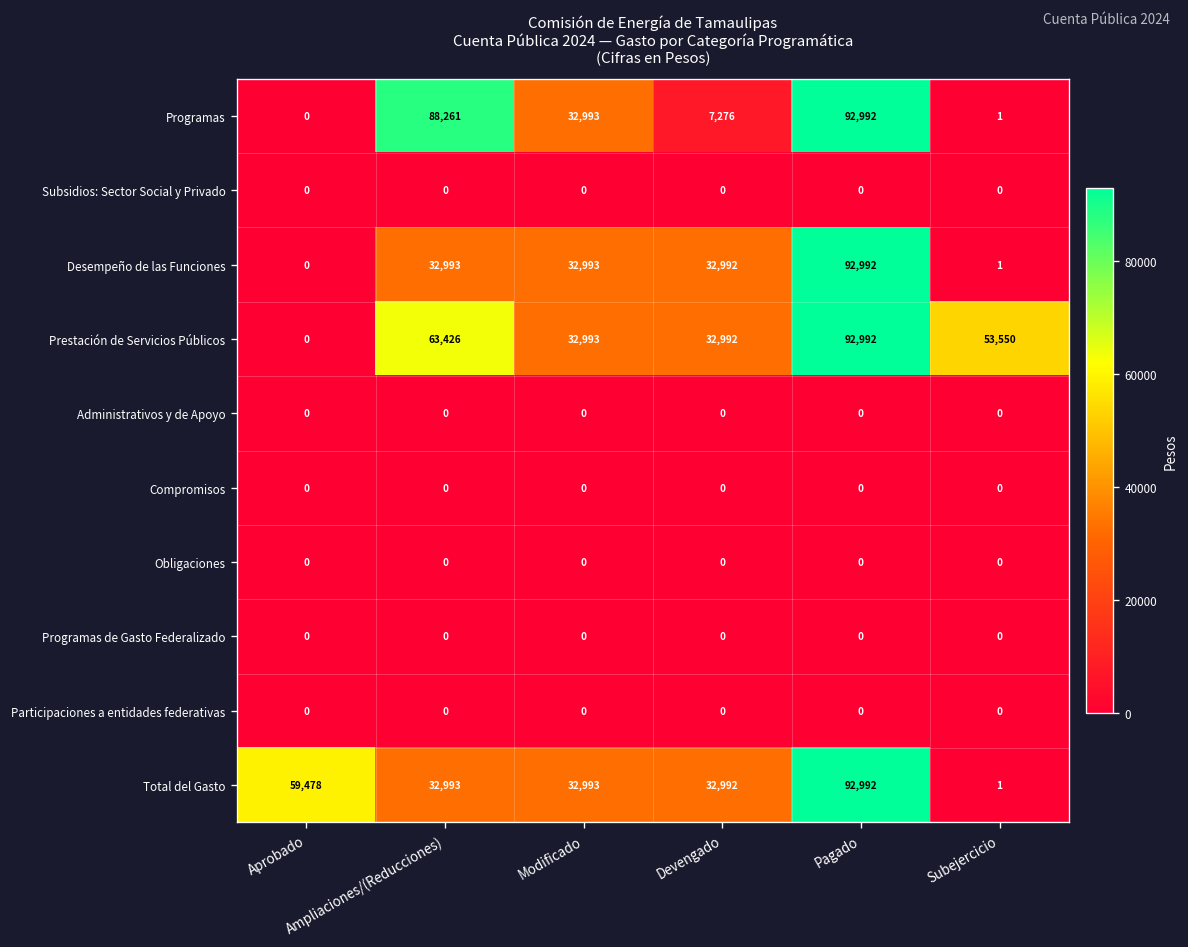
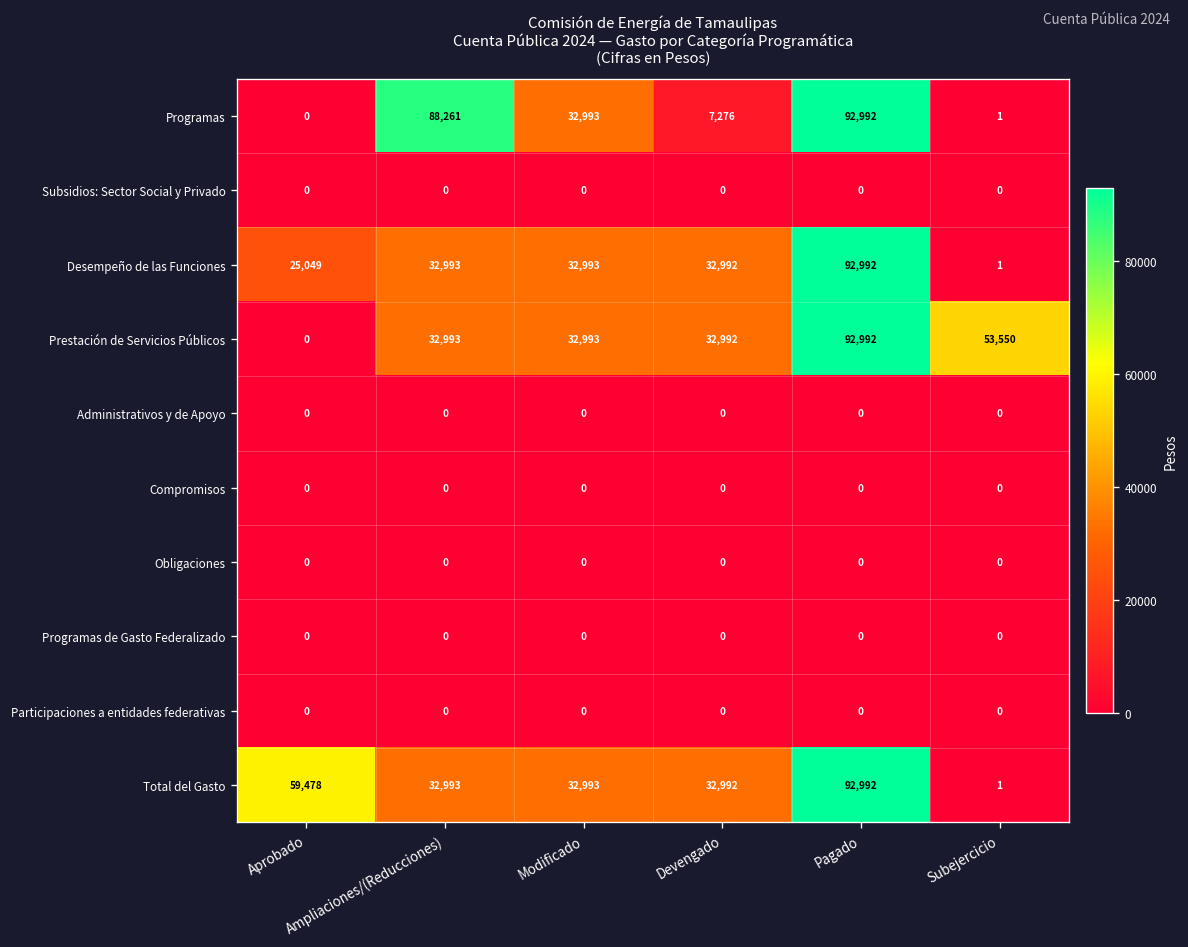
  {
    "Programas": {
      "Aprobado": "0",
      "Ampliaciones/(Reducciones)": "88,261",
      "Modificado": "32,993",
      "Devengado": "7,276",
      "Pagado": "92,992",
      "Subejercicio": "1"
    },
    "Subsidios: Sector Social y Privado": {
      "Aprobado": "0",
      "Ampliaciones/(Reducciones)": "0",
      "Modificado": "0",
      "Devengado": "0",
      "Pagado": "0",
      "Subejercicio": "0"
    },
    "Desempeño de las Funciones": {
-     "Aprobado": "0",
+     "Aprobado": "25,049",
      "Ampliaciones/(Reducciones)": "32,993",
      "Modificado": "32,993",
      "Devengado": "32,992",
      "Pagado": "92,992",
      "Subejercicio": "1"
    },
    "Prestación de Servicios Públicos": {
      "Aprobado": "0",
-     "Ampliaciones/(Reducciones)": "63,426",
+     "Ampliaciones/(Reducciones)": "32,993",
      "Modificado": "32,993",
      "Devengado": "32,992",
      "Pagado": "92,992",
      "Subejercicio": "53,550"
    },
    "Administrativos y de Apoyo": {
      "Aprobado": "0",
      "Ampliaciones/(Reducciones)": "0",
      "Modificado": "0",
      "Devengado": "0",
      "Pagado": "0",
      "Subejercicio": "0"
    },
    "Compromisos": {
      "Aprobado": "0",
      "Ampliaciones/(Reducciones)": "0",
      "Modificado": "0",
      "Devengado": "0",
      "Pagado": "0",
      "Subejercicio": "0"
    },
    "Obligaciones": {
      "Aprobado": "0",
      "Ampliaciones/(Reducciones)": "0",
      "Modificado": "0",
      "Devengado": "0",
      "Pagado": "0",
      "Subejercicio": "0"
    },
    "Programas de Gasto Federalizado": {
      "Aprobado": "0",
      "Ampliaciones/(Reducciones)": "0",
      "Modificado": "0",
      "Devengado": "0",
      "Pagado": "0",
      "Subejercicio": "0"
    },
    "Participaciones a entidades federativas": {
      "Aprobado": "0",
      "Ampliaciones/(Reducciones)": "0",
      "Modificado": "0",
      "Devengado": "0",
      "Pagado": "0",
      "Subejercicio": "0"
    },
    "Total del Gasto": {
      "Aprobado": "59,478",
      "Ampliaciones/(Reducciones)": "32,993",
      "Modificado": "32,993",
      "Devengado": "32,992",
      "Pagado": "92,992",
      "Subejercicio": "1"
    }
  }
